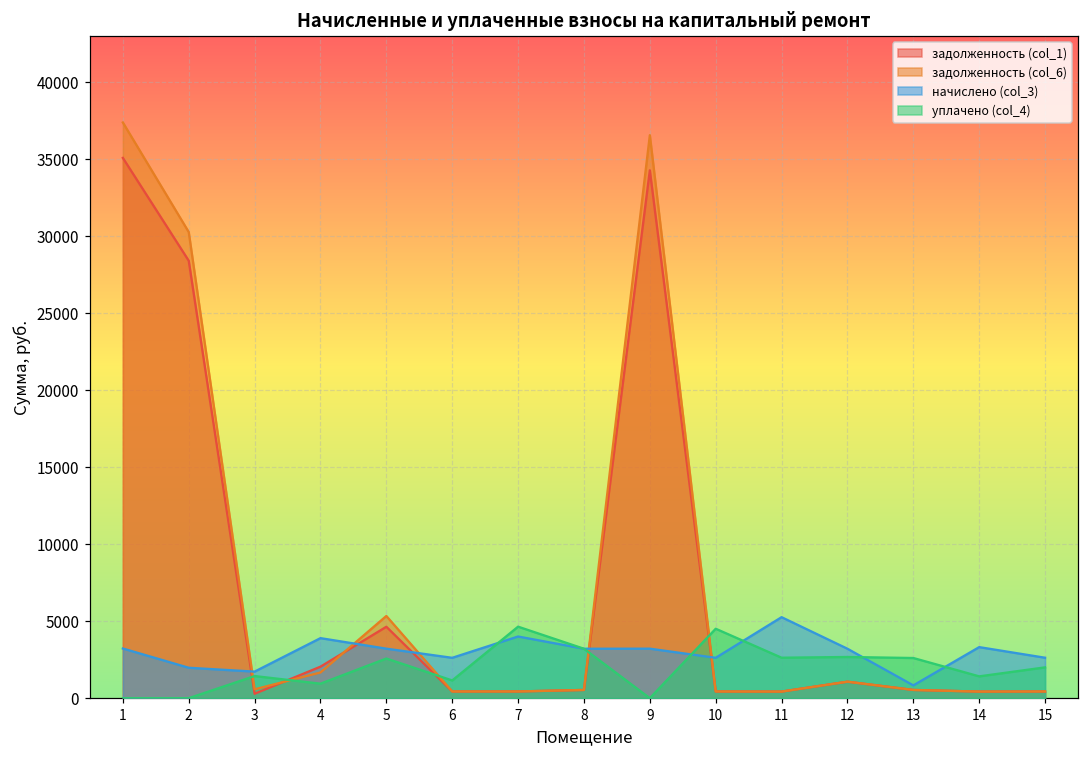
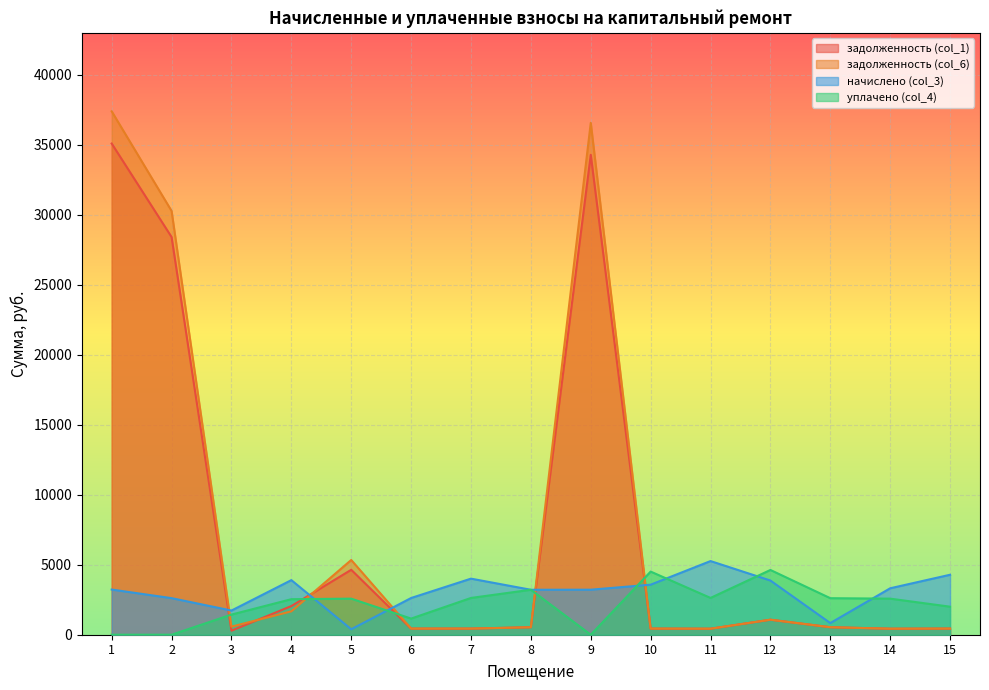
  {
    "начислено (col_3)": {
      "1": 3200,
-     "2": 2000,
+     "2": 2600,
      "3": 1700,
      "4": 3900,
-     "5": 3200,
+     "5": 400,
      "6": 2600,
      "7": 4000,
      "9": 3200,
-     "10": 2600,
+     "10": 3600,
      "11": 5300,
-     "12": 3200,
+     "12": 3900,
      "13": 800,
      "14": 3300,
-     "15": 2600
+     "15": 4300
    },
    "уплачено (col_4)": {
      "1": 0,
      "2": 0,
      "3": 1400,
-     "4": 900,
+     "4": 2500,
      "5": 2600,
      "6": 1200,
-     "7": 4600,
+     "7": 2600,
      "9": 0,
      "10": 4500,
      "11": 2600,
-     "12": 2700,
+     "12": 4600,
      "13": 2600,
-     "14": 1400,
+     "14": 2600,
      "15": 2000
    }
  }
